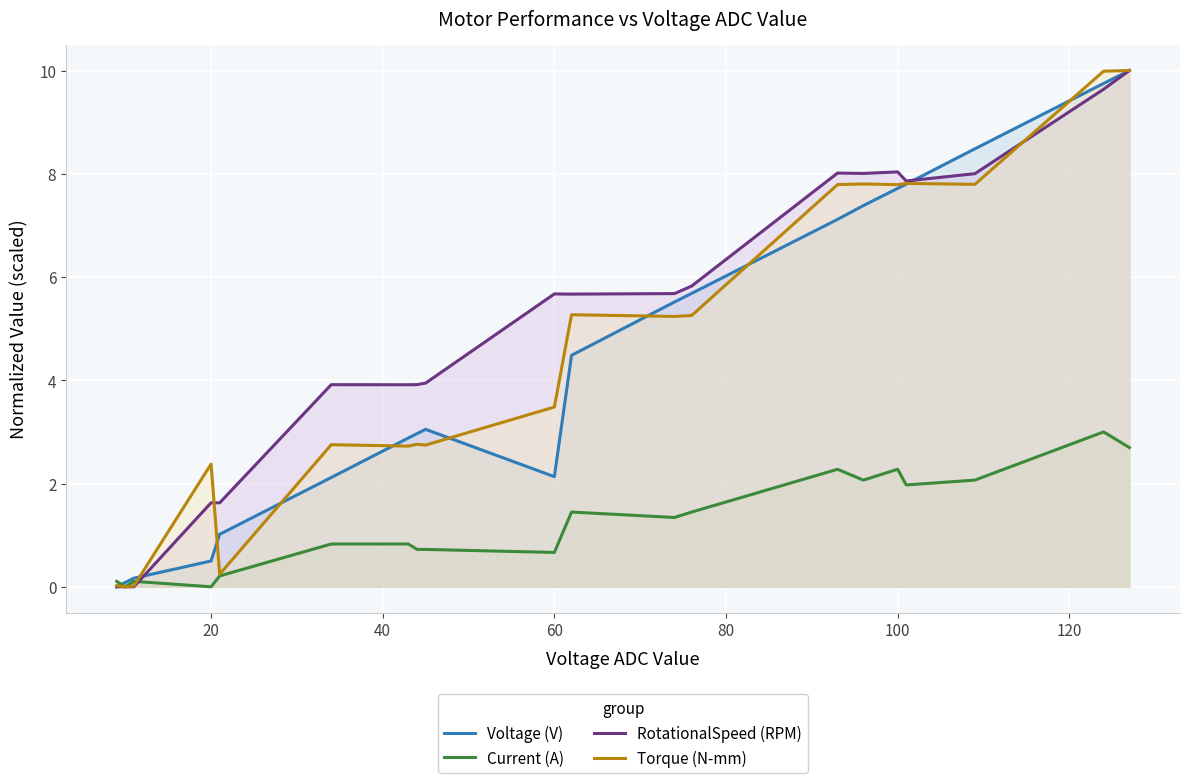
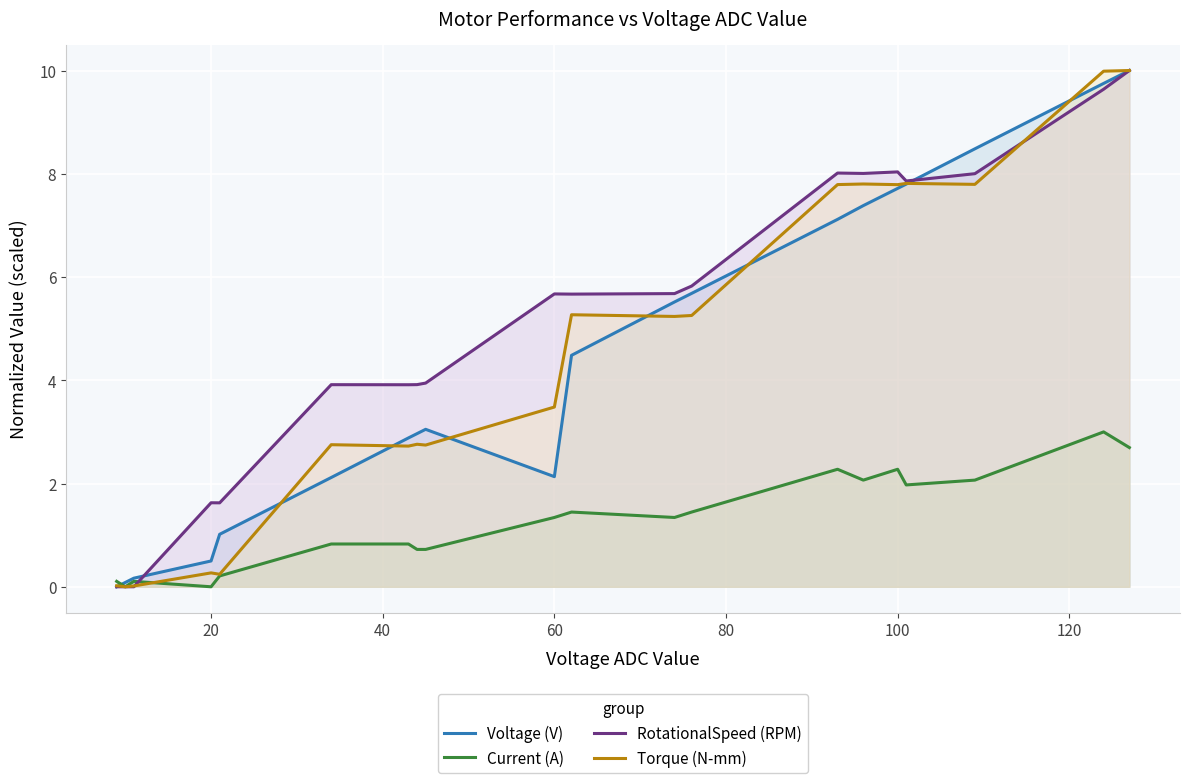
  {
    "Voltage (V)": {
      "20": 0.5,
      "60": 2.1,
      "100": 7.7
    },
    "Current (A)": {
      "20": 0.0,
-     "60": 0.7,
+     "60": 1.3,
      "100": 2.3
    },
    "RotationalSpeed (RPM)": {
      "20": 1.6,
      "60": 5.7,
      "100": 8.0
    },
    "Torque (N-mm)": {
-     "20": 2.4,
+     "20": 0.3,
      "60": 3.5,
      "100": 7.8
    }
  }
